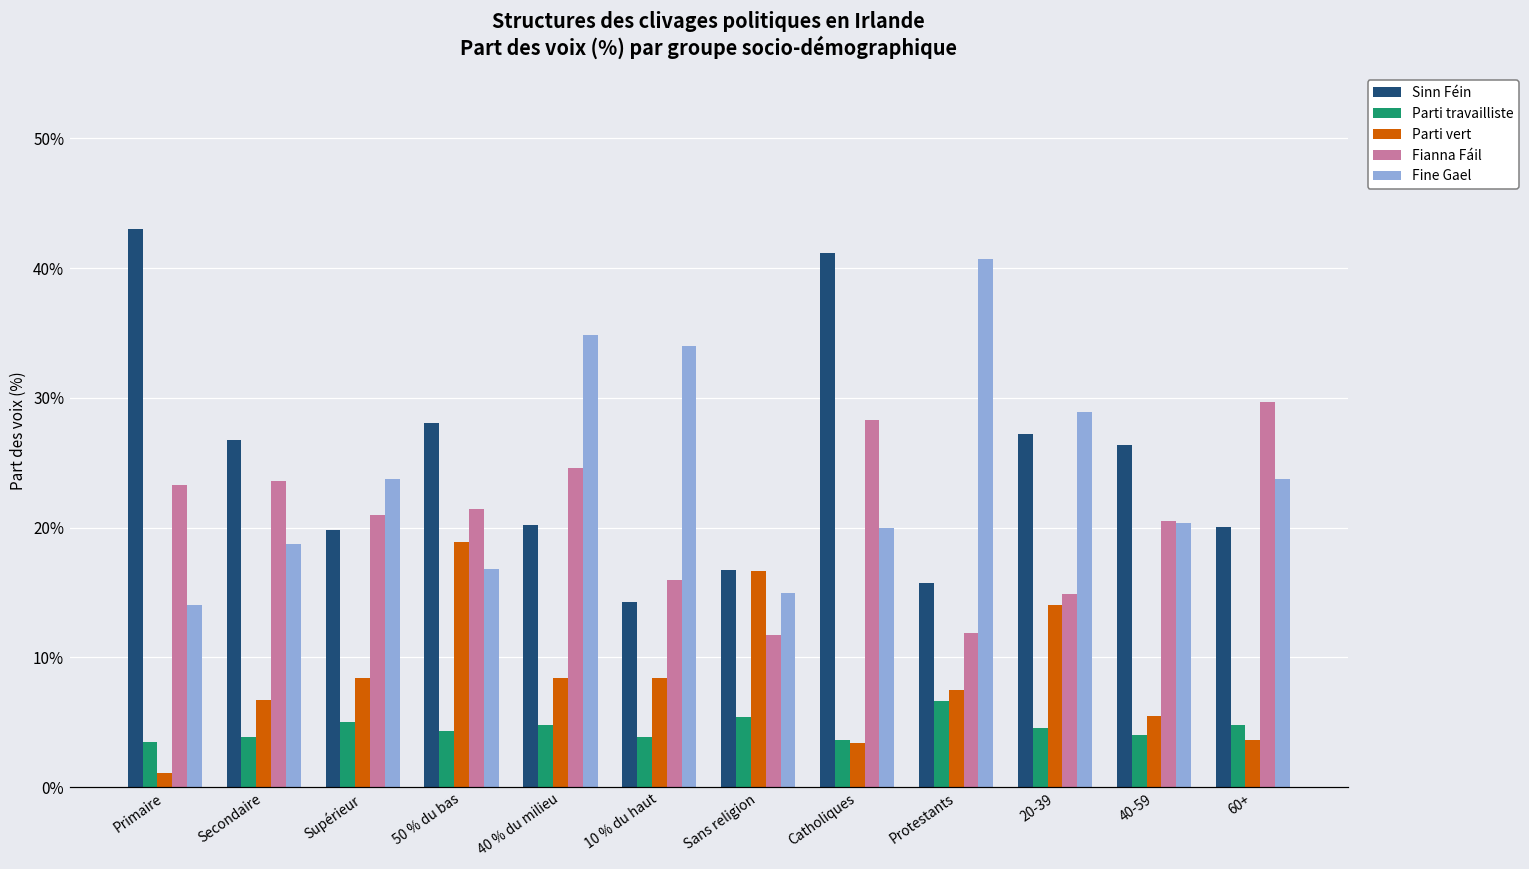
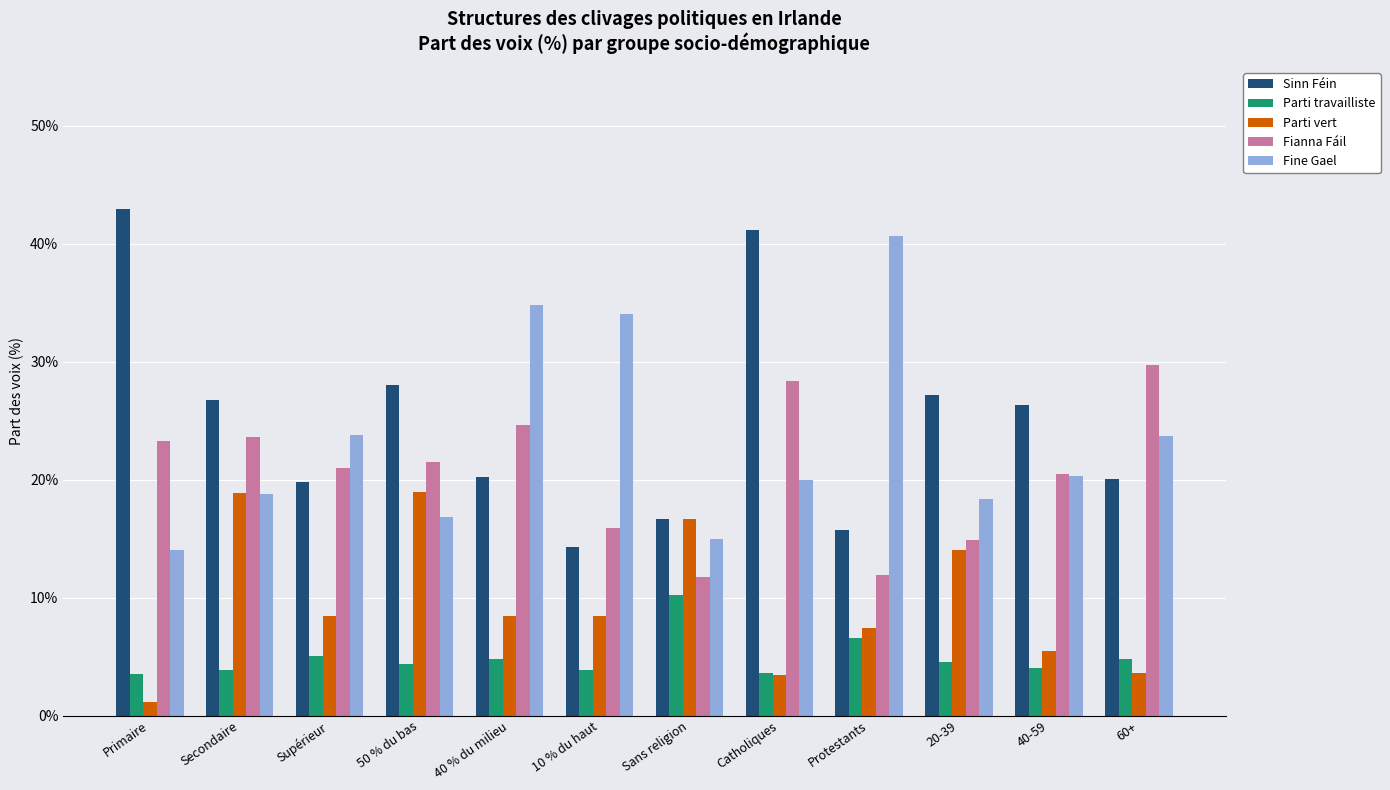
  {
    "Sinn Féin": {
      "Primaire": "43.0%",
      "Secondaire": "26.8%",
      "Supérieur": "19.8%",
      "50 % du bas": "28.1%",
      "40 % du milieu": "20.2%",
      "10 % du haut": "14.3%",
      "Sans religion": "16.7%",
      "Catholiques": "41.2%",
      "Protestants": "15.7%",
      "20-39": "27.2%",
      "40-59": "26.4%",
      "60+": "20.0%"
    },
    "Parti travailliste": {
      "Primaire": "3.5%",
      "Secondaire": "3.8%",
      "Supérieur": "5.0%",
      "50 % du bas": "4.3%",
      "40 % du milieu": "4.8%",
      "10 % du haut": "3.9%",
-     "Sans religion": "5.4%",
+     "Sans religion": "10.2%",
      "Catholiques": "3.6%",
      "Protestants": "6.6%",
      "20-39": "4.6%",
      "40-59": "4.0%",
      "60+": "4.8%"
    },
    "Parti vert": {
      "Primaire": "1.1%",
-     "Secondaire": "6.7%",
+     "Secondaire": "18.8%",
      "Supérieur": "8.4%",
      "50 % du bas": "18.9%",
      "40 % du milieu": "8.4%",
      "10 % du haut": "8.4%",
      "Sans religion": "16.6%",
      "Catholiques": "3.4%",
      "Protestants": "7.5%",
      "20-39": "14.0%",
      "40-59": "5.5%",
      "60+": "3.6%"
    },
    "Fianna Fáil": {
      "Primaire": "23.3%",
      "Secondaire": "23.6%",
      "Supérieur": "21.0%",
      "50 % du bas": "21.5%",
      "40 % du milieu": "24.6%",
      "10 % du haut": "15.9%",
      "Sans religion": "11.7%",
      "Catholiques": "28.3%",
      "Protestants": "11.9%",
      "20-39": "14.9%",
      "40-59": "20.5%",
      "60+": "29.7%"
    },
    "Fine Gael": {
      "Primaire": "14.0%",
      "Secondaire": "18.8%",
      "Supérieur": "23.8%",
      "50 % du bas": "16.8%",
      "40 % du milieu": "34.8%",
      "10 % du haut": "34.0%",
      "Sans religion": "14.9%",
      "Catholiques": "20.0%",
      "Protestants": "40.7%",
-     "20-39": "28.9%",
+     "20-39": "18.4%",
      "40-59": "20.3%",
      "60+": "23.7%"
    }
  }
